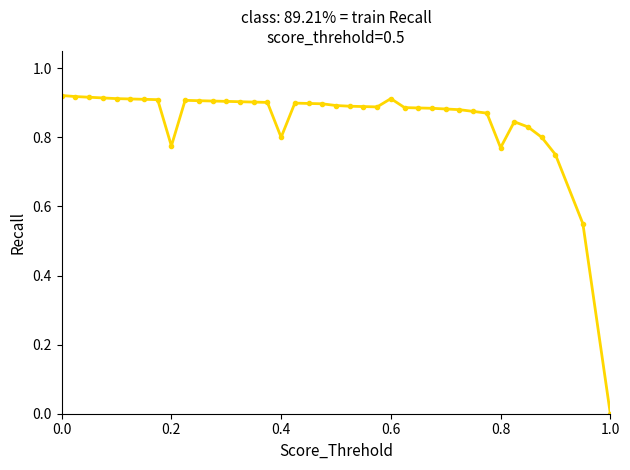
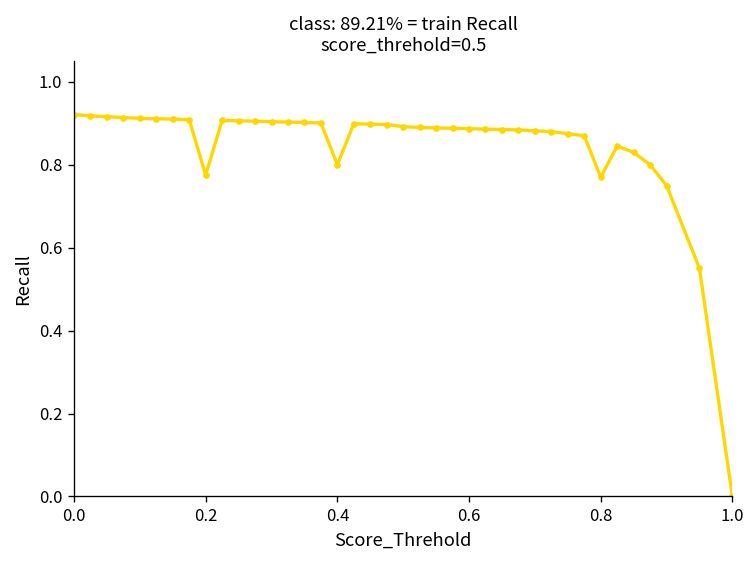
  {
    "0.0": 0.92,
    "0.2": 0.78,
    "0.4": 0.80,
-   "0.6": 0.91,
+   "0.6": 0.89,
    "0.8": 0.77,
    "1.0": 0.00
  }
